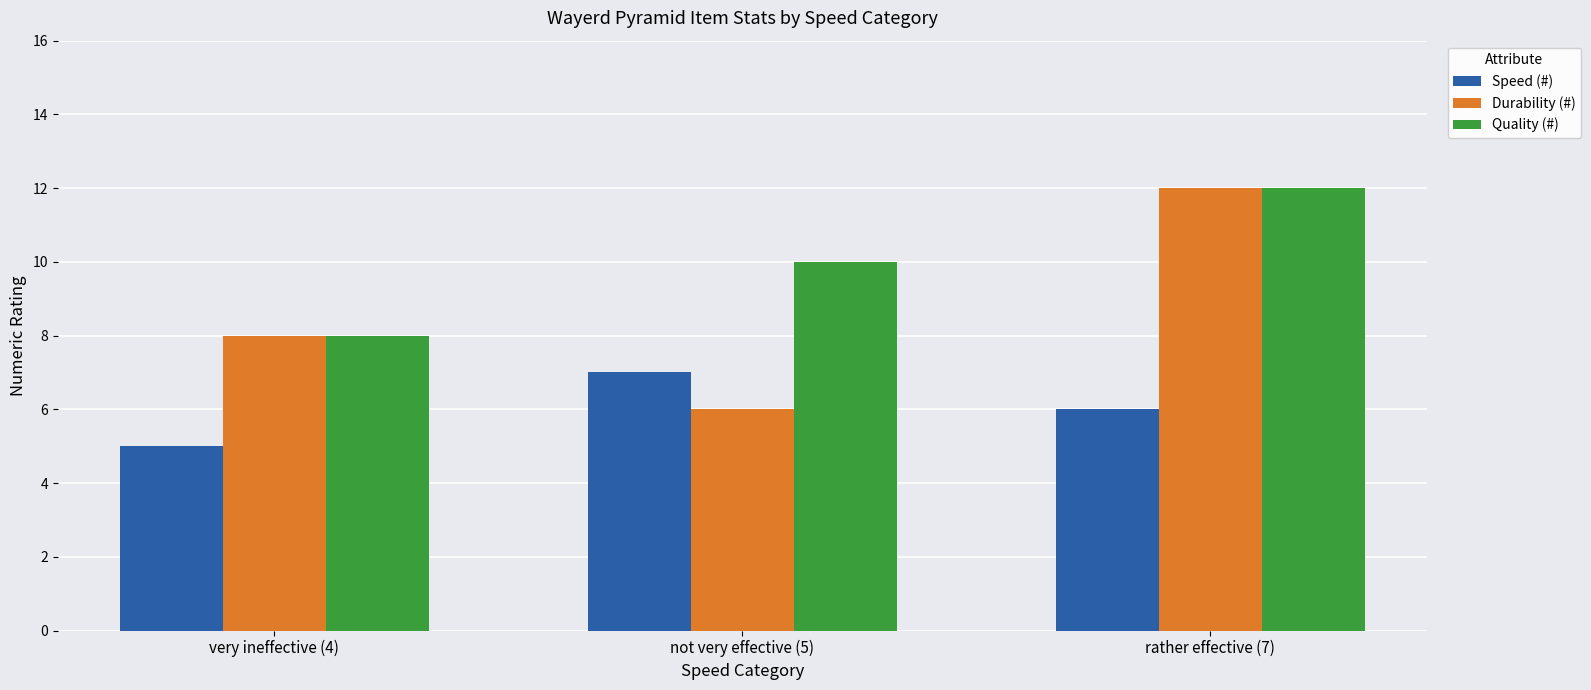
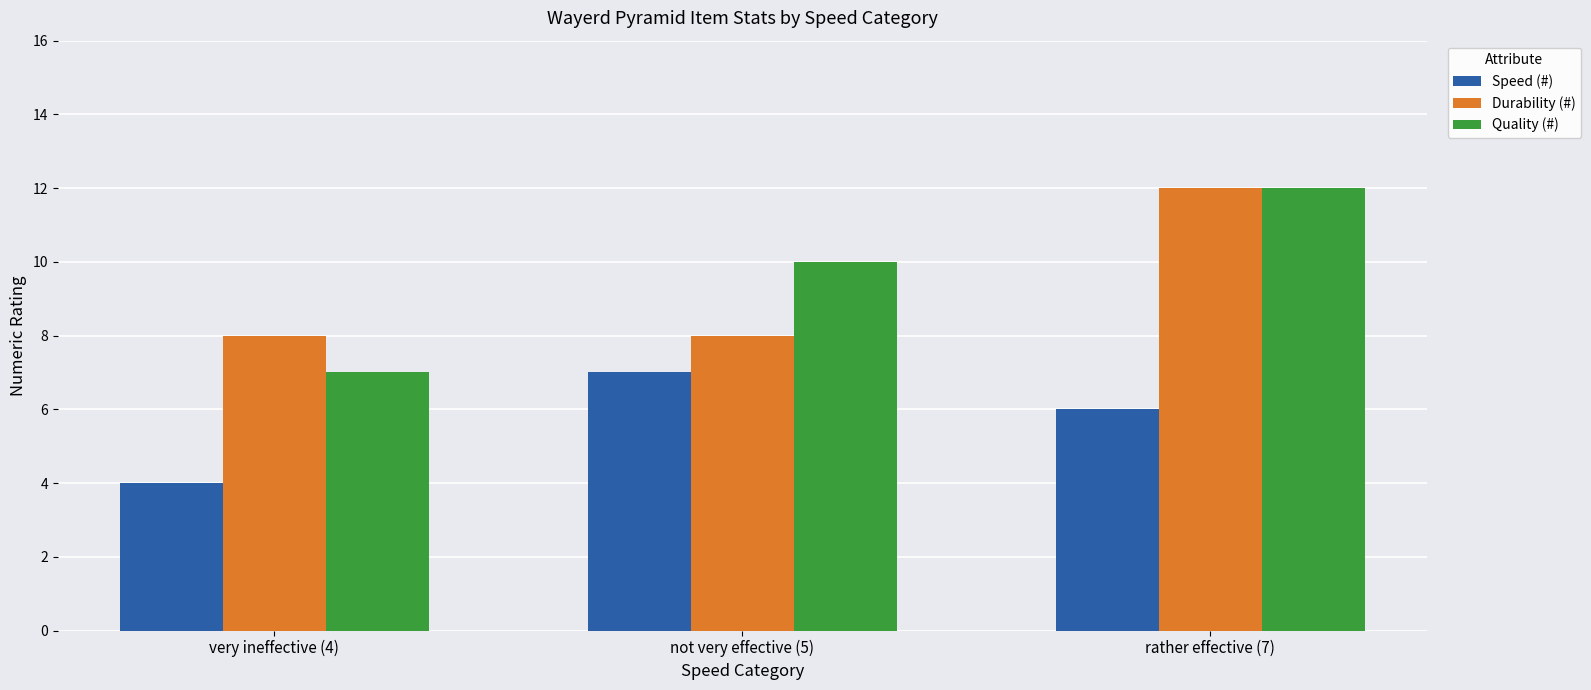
  {
    "Speed (#)": {
-     "very ineffective (4)": 5,
+     "very ineffective (4)": 4,
      "not very effective (5)": 7,
      "rather effective (7)": 6
    },
    "Durability (#)": {
      "very ineffective (4)": 8,
-     "not very effective (5)": 6,
+     "not very effective (5)": 8,
      "rather effective (7)": 12
    },
    "Quality (#)": {
-     "very ineffective (4)": 8,
+     "very ineffective (4)": 7,
      "not very effective (5)": 10,
      "rather effective (7)": 12
    }
  }
